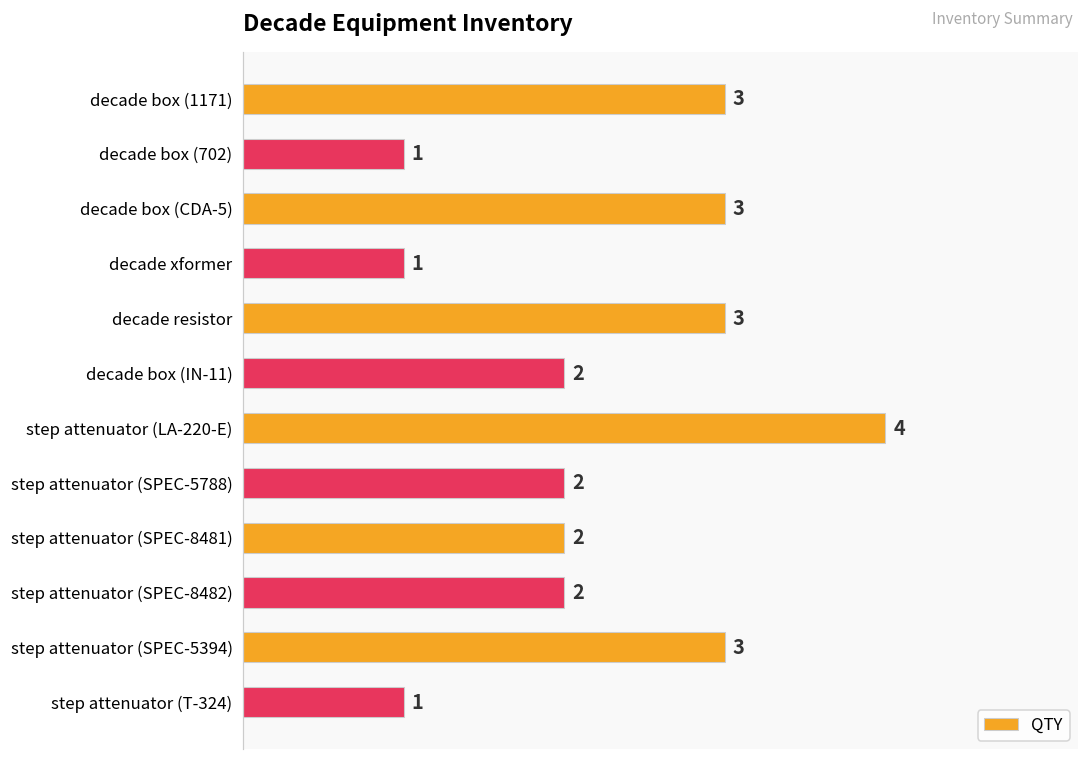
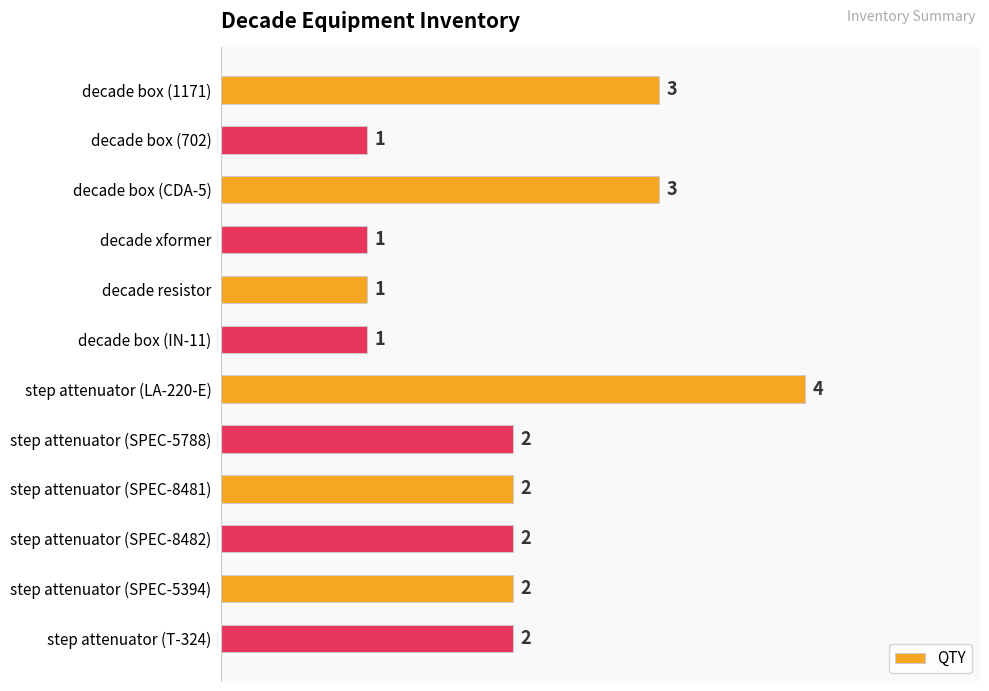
  {
    "decade box (1171)": 3,
    "decade box (702)": 1,
    "decade box (CDA-5)": 3,
    "decade xformer": 1,
-   "decade resistor": 3,
-   "decade box (IN-11)": 2,
+   "decade resistor": 1,
+   "decade box (IN-11)": 1,
    "step attenuator (LA-220-E)": 4,
    "step attenuator (SPEC-5788)": 2,
    "step attenuator (SPEC-8481)": 2,
    "step attenuator (SPEC-8482)": 2,
-   "step attenuator (SPEC-5394)": 3,
-   "step attenuator (T-324)": 1
+   "step attenuator (SPEC-5394)": 2,
+   "step attenuator (T-324)": 2
  }
